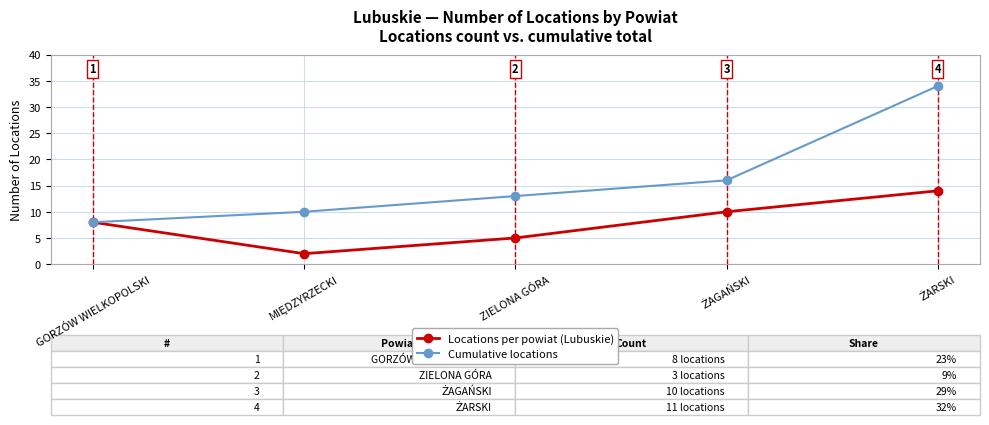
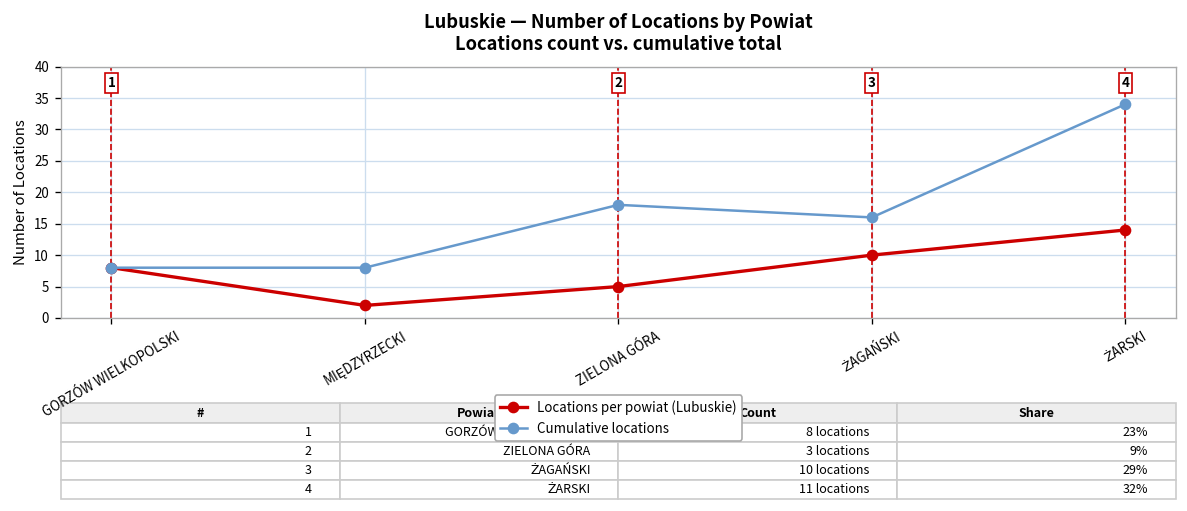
  {
    "Locations per powiat (Lubuskie)": {
      "MIĘDZYRZECKI": 2,
      "ZIELONA GÓRA": 5,
      "ŻAGAŃSKI": 10,
      "ŻARSKI": 14
    },
    "Cumulative locations": {
-     "MIĘDZYRZECKI": 10,
-     "ZIELONA GÓRA": 13,
+     "MIĘDZYRZECKI": 8,
+     "ZIELONA GÓRA": 18,
      "ŻAGAŃSKI": 16
    }
  }
